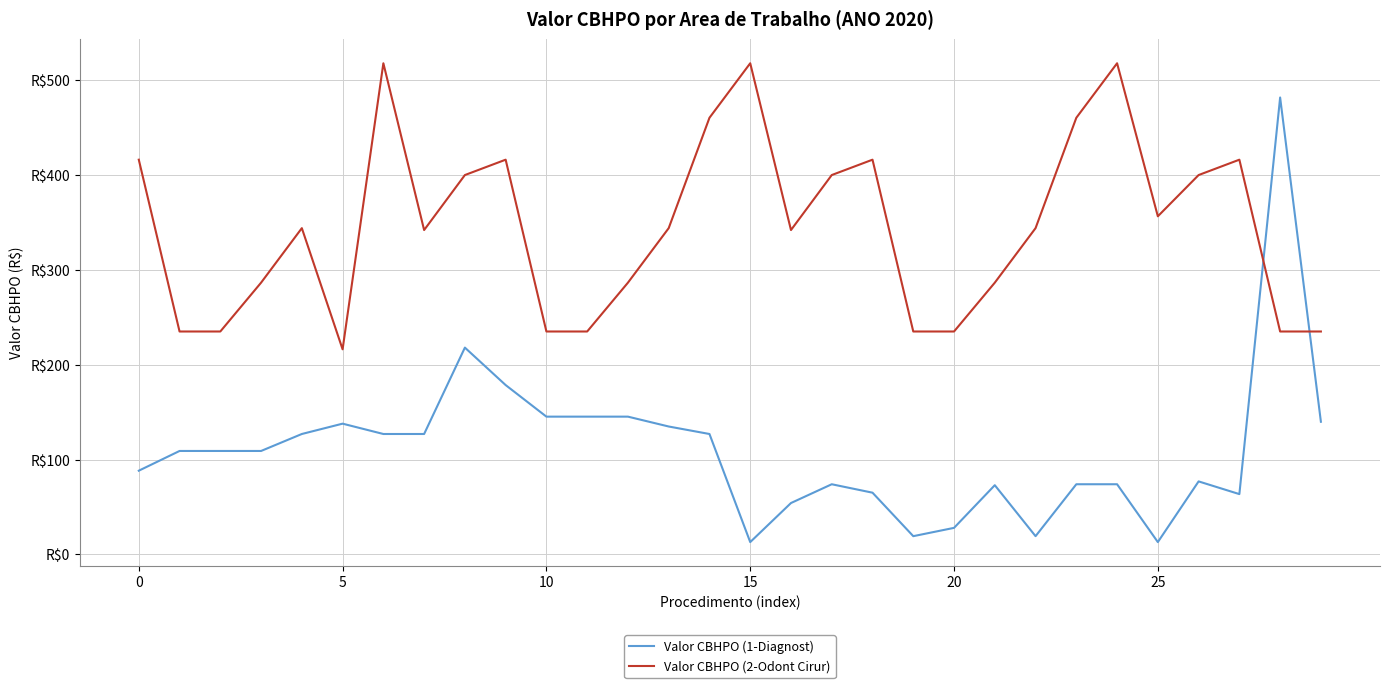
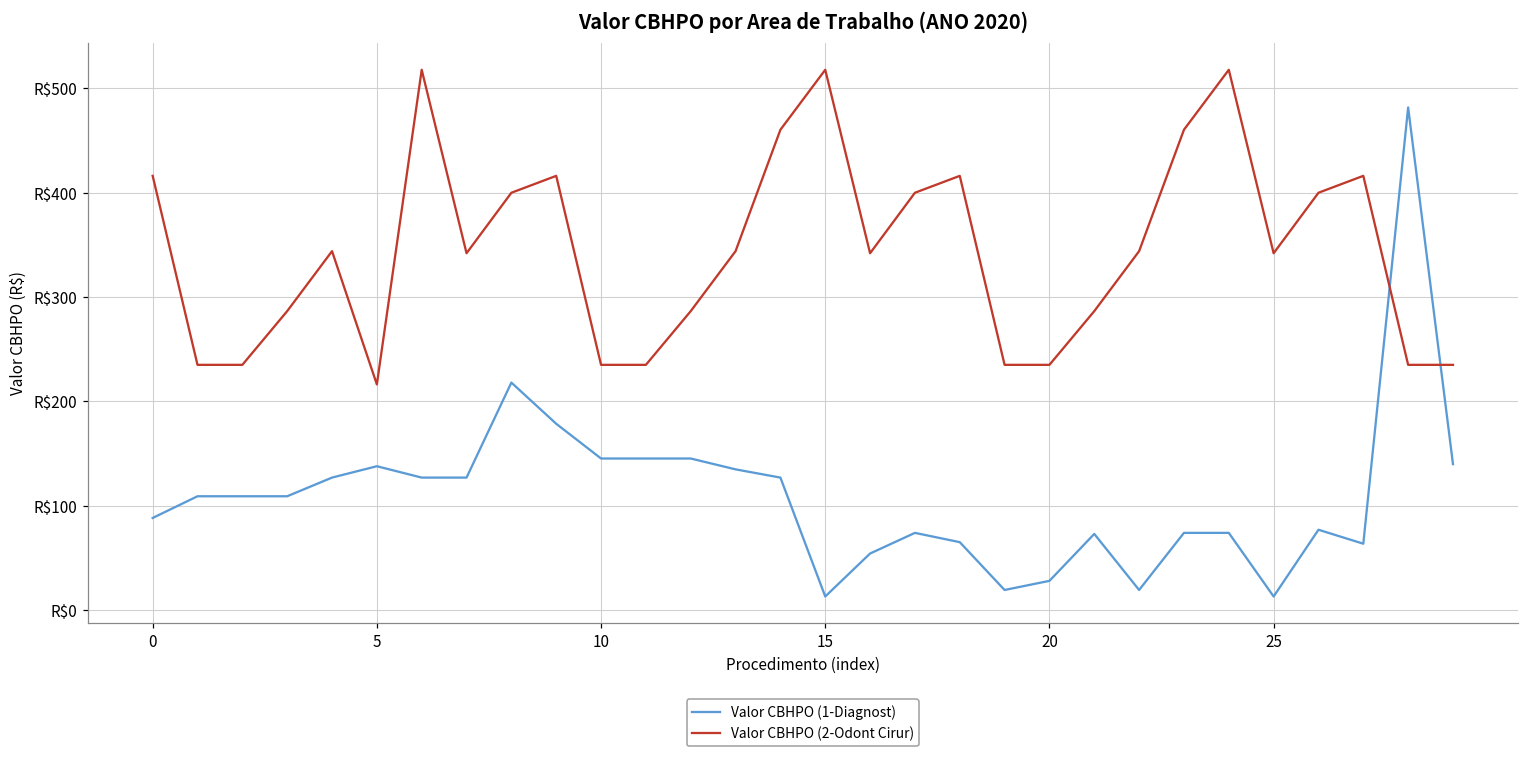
  {
    "Valor CBHPO (1-Diagnost)": {
      "0": "R$90",
      "5": "R$140",
      "10": "R$150",
      "15": "R$10",
      "20": "R$30",
      "25": "R$10"
    },
    "Valor CBHPO (2-Odont Cirur)": {
      "0": "R$420",
      "5": "R$220",
      "10": "R$240",
      "15": "R$520",
      "20": "R$240",
-     "25": "R$360"
+     "25": "R$340"
    }
  }
